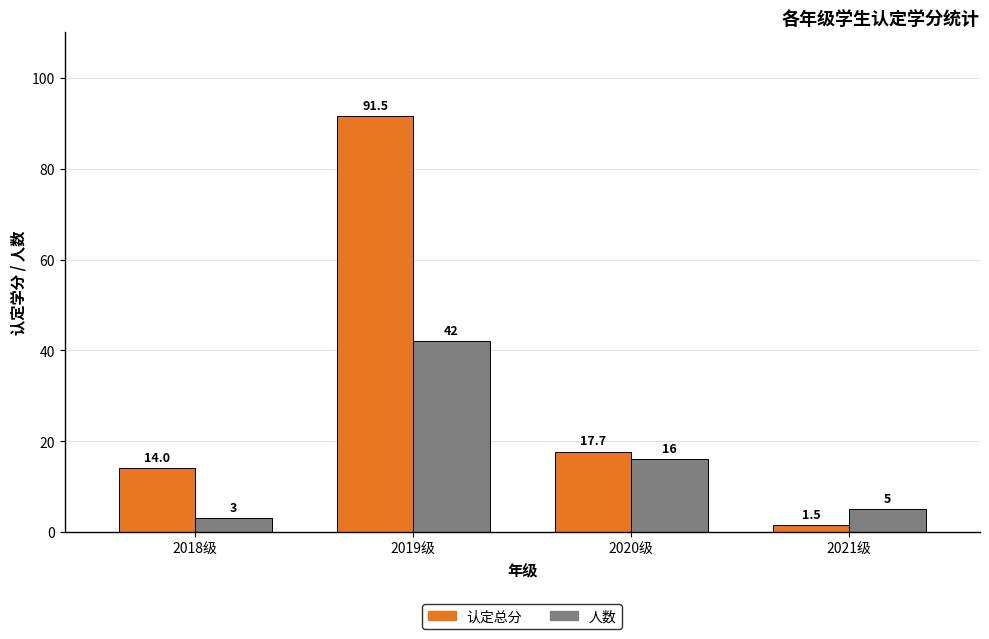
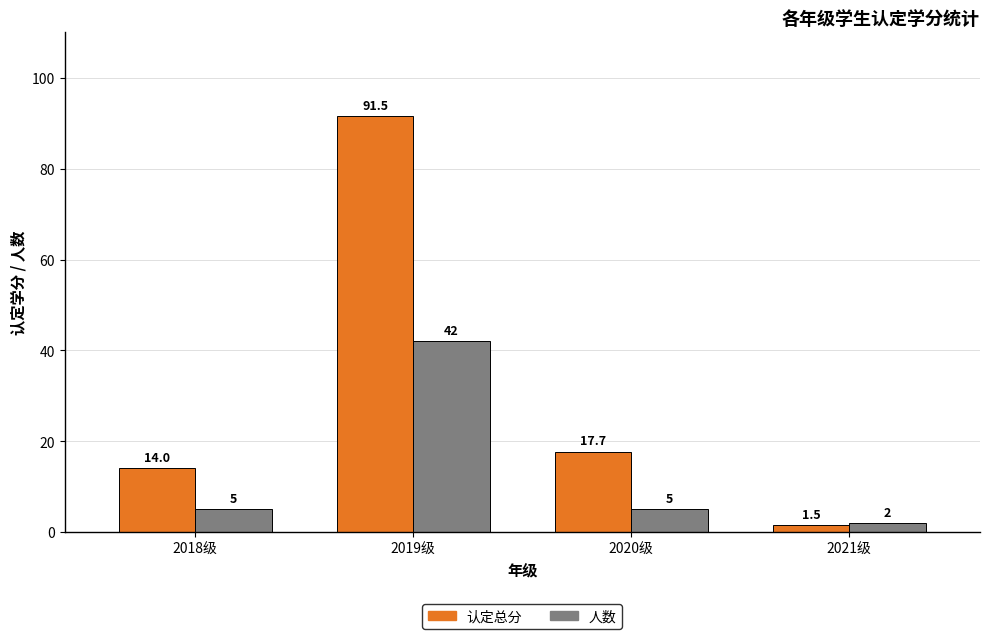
  {
    "认定总分": {
      "2018级": 14.0,
      "2019级": 91.5,
      "2020级": 17.7,
      "2021级": 1.5
    },
    "人数": {
-     "2018级": 3,
+     "2018级": 5,
      "2019级": 42,
-     "2020级": 16,
-     "2021级": 5
+     "2020级": 5,
+     "2021级": 2
    }
  }
